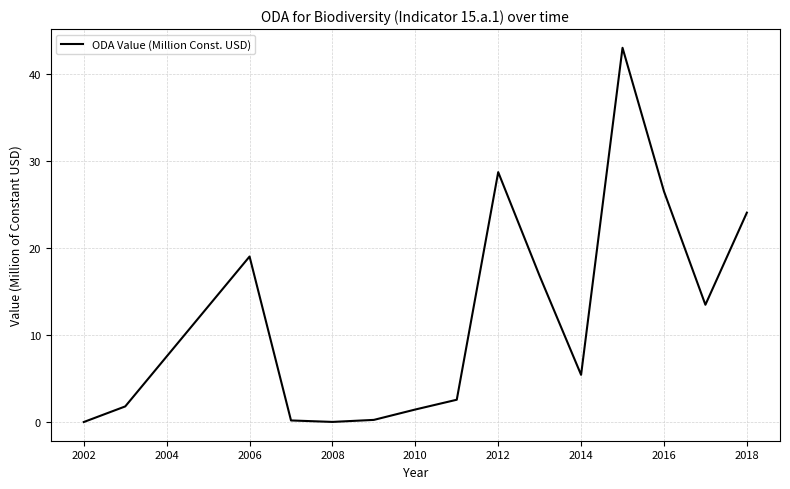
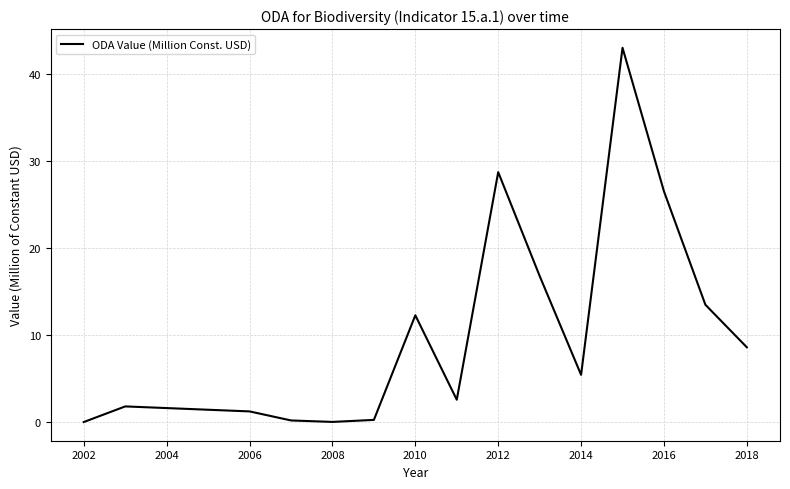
  {
    "2002": 0,
-   "2006": 19,
+   "2006": 1,
    "2008": 0,
-   "2010": 1,
+   "2010": 12,
    "2012": 29,
    "2014": 5,
    "2016": 27,
-   "2018": 24
+   "2018": 9
  }
